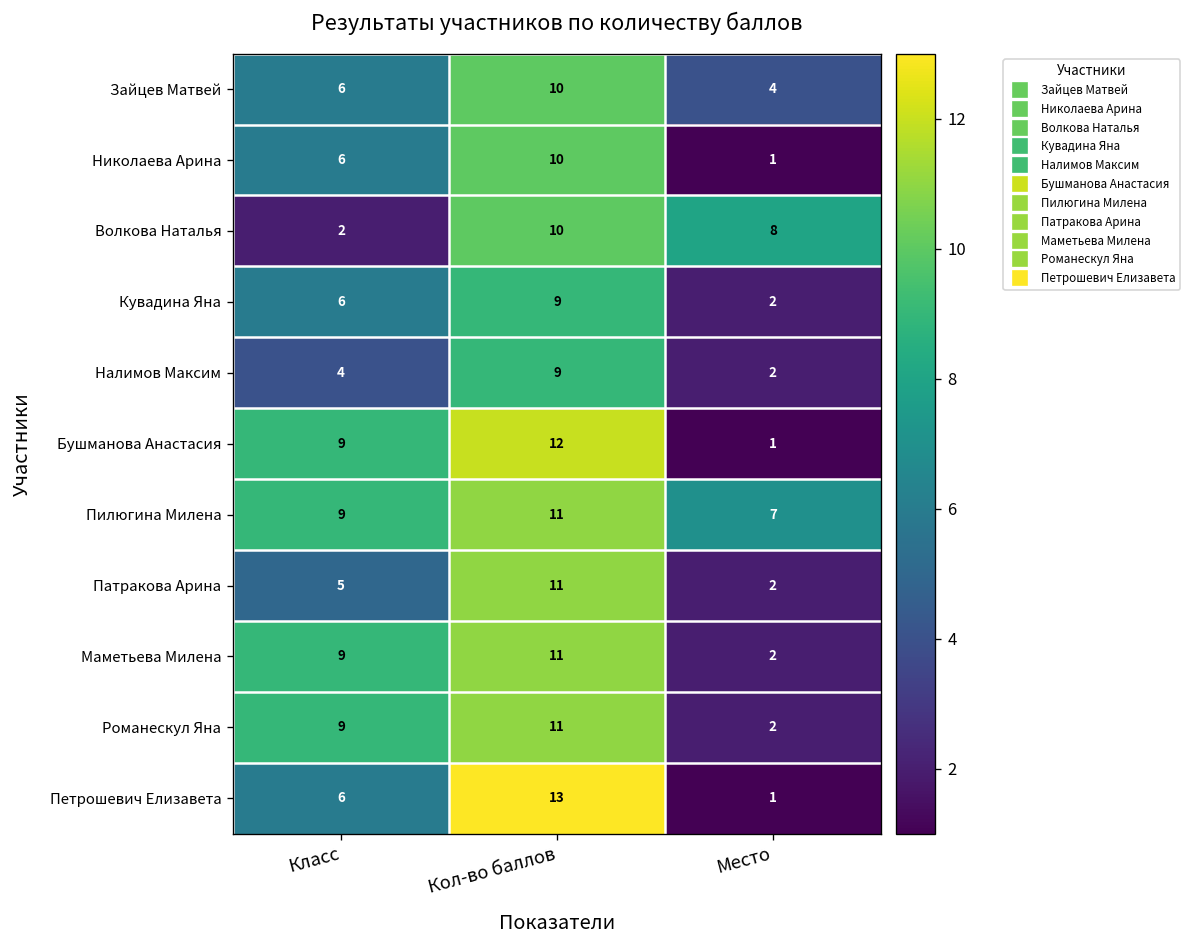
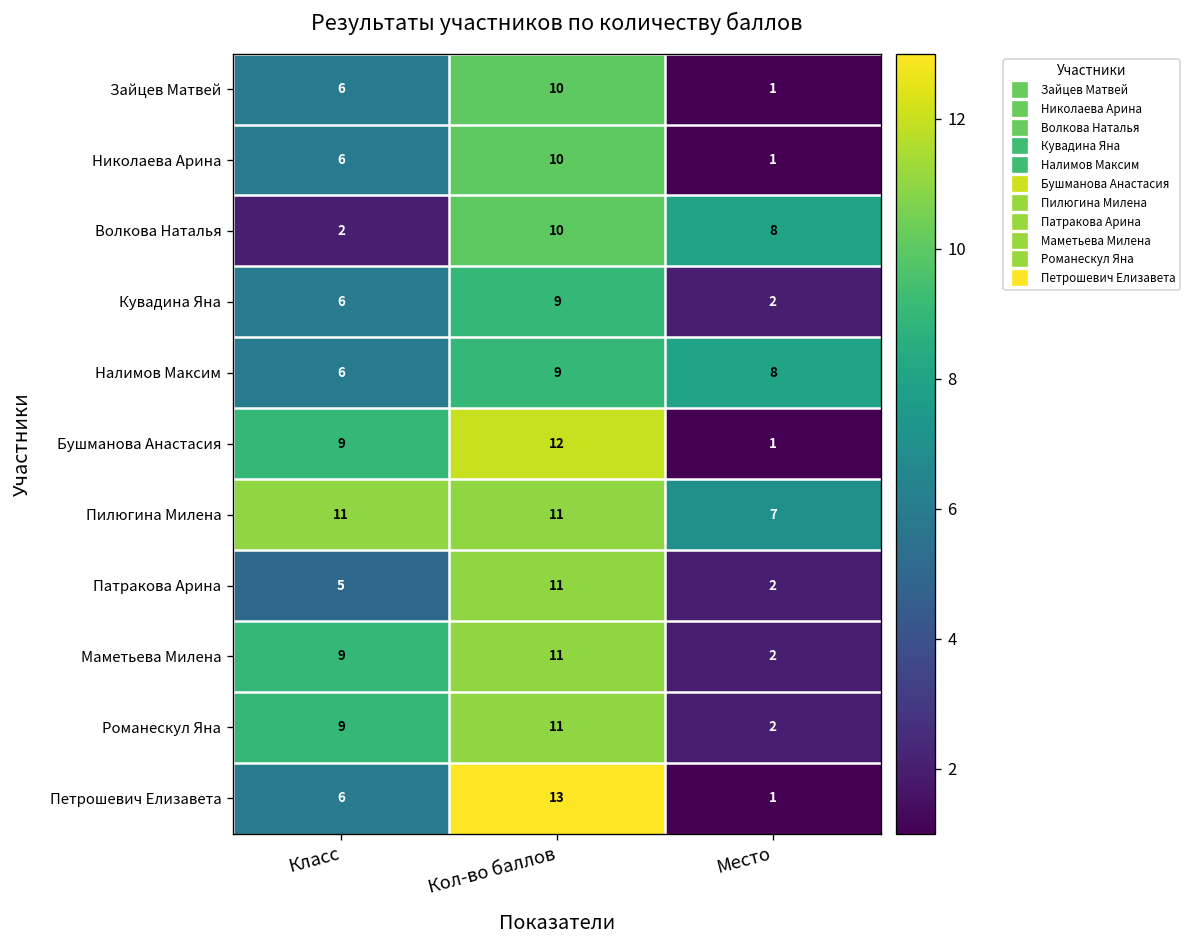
  {
    "Зайцев Матвей": {
      "Класс": 6,
      "Кол-во баллов": 10,
-     "Место": 4
+     "Место": 1
    },
    "Николаева Арина": {
      "Класс": 6,
      "Кол-во баллов": 10,
      "Место": 1
    },
    "Волкова Наталья": {
      "Класс": 2,
      "Кол-во баллов": 10,
      "Место": 8
    },
    "Кувадина Яна": {
      "Класс": 6,
      "Кол-во баллов": 9,
      "Место": 2
    },
    "Налимов Максим": {
-     "Класс": 4,
+     "Класс": 6,
      "Кол-во баллов": 9,
-     "Место": 2
+     "Место": 8
    },
    "Бушманова Анастасия": {
      "Класс": 9,
      "Кол-во баллов": 12,
      "Место": 1
    },
    "Пилюгина Милена": {
-     "Класс": 9,
+     "Класс": 11,
      "Кол-во баллов": 11,
      "Место": 7
    },
    "Патракова Арина": {
      "Класс": 5,
      "Кол-во баллов": 11,
      "Место": 2
    },
    "Маметьева Милена": {
      "Класс": 9,
      "Кол-во баллов": 11,
      "Место": 2
    },
    "Романескул Яна": {
      "Класс": 9,
      "Кол-во баллов": 11,
      "Место": 2
    },
    "Петрошевич Елизавета": {
      "Класс": 6,
      "Кол-во баллов": 13,
      "Место": 1
    }
  }
